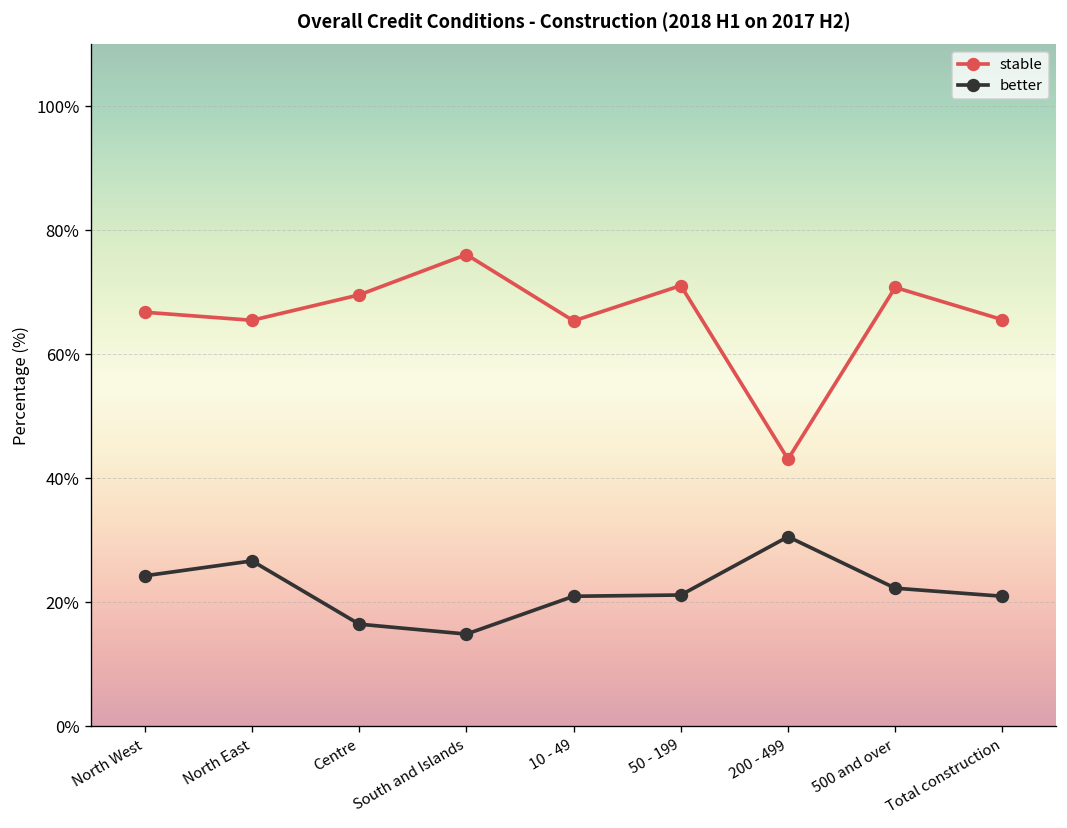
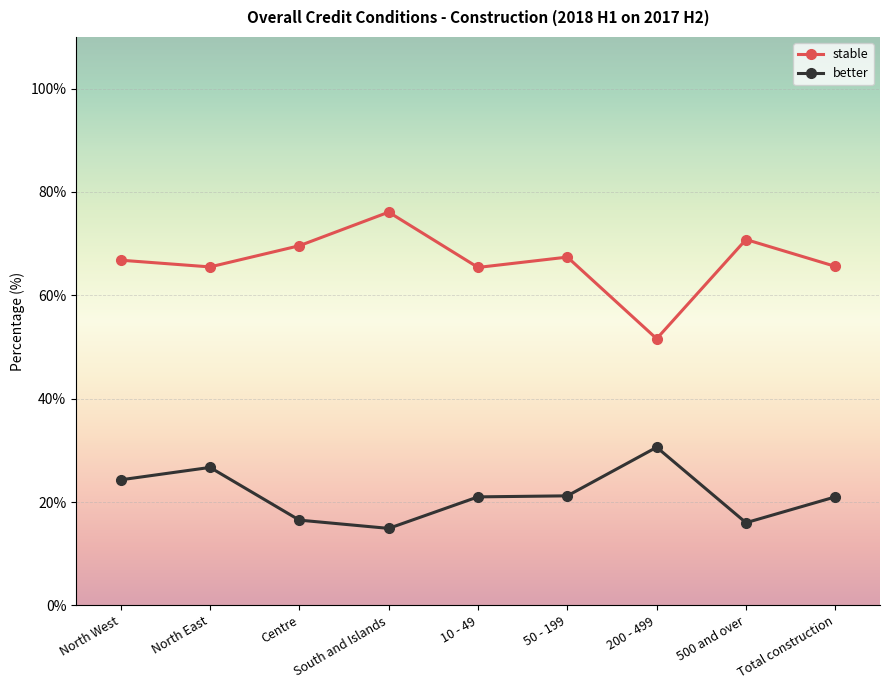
  {
    "stable": {
      "North West": "67%",
      "North East": "66%",
      "Centre": "70%",
      "South and Islands": "76%",
      "10 - 49": "65%",
-     "50 - 199": "71%",
-     "200 - 499": "43%",
+     "50 - 199": "67%",
+     "200 - 499": "52%",
      "500 and over": "71%",
      "Total construction": "66%"
    },
    "better": {
      "North West": "24%",
      "North East": "27%",
      "Centre": "17%",
      "South and Islands": "15%",
      "10 - 49": "21%",
      "50 - 199": "21%",
      "200 - 499": "31%",
-     "500 and over": "22%",
+     "500 and over": "16%",
      "Total construction": "21%"
    }
  }
